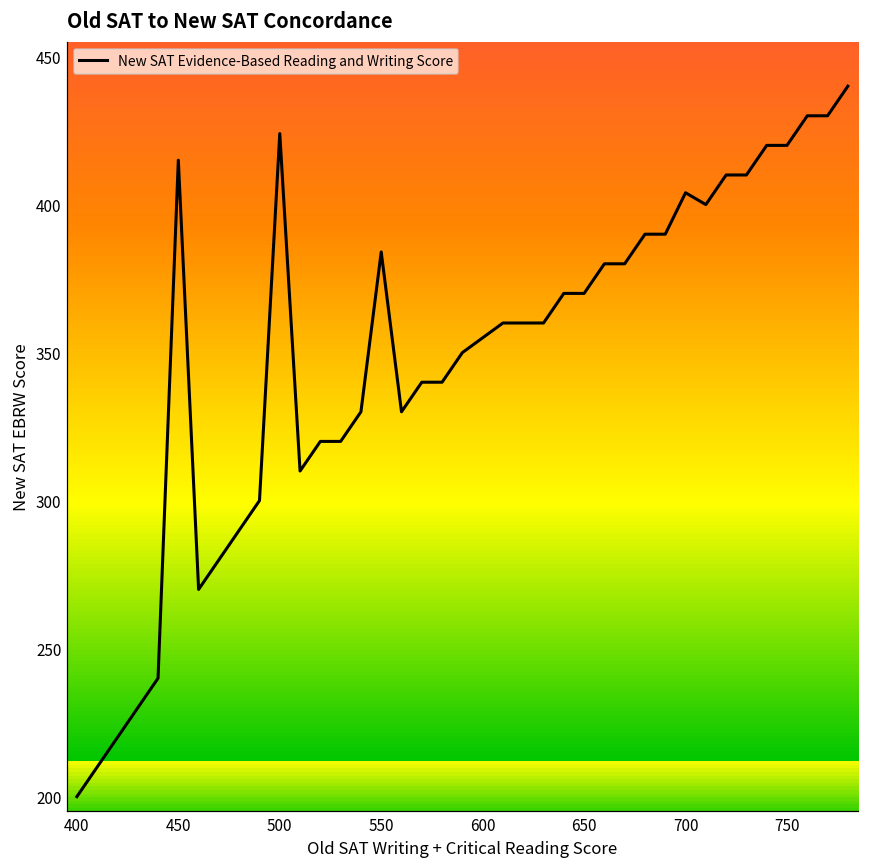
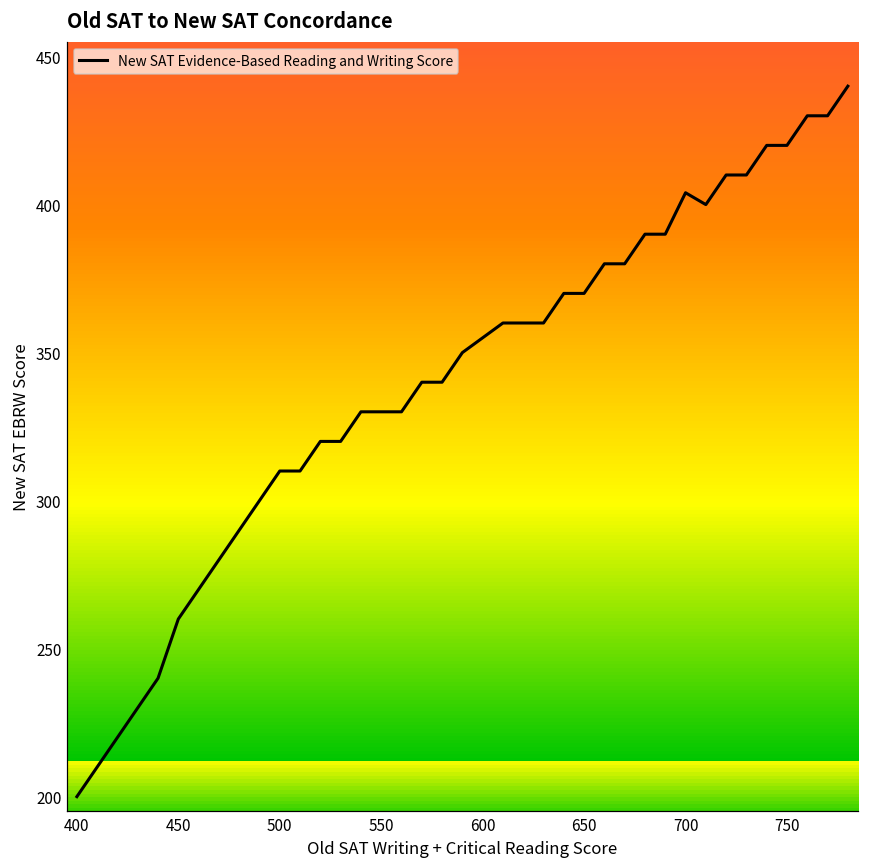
  {
    "400": 200,
-   "450": 415,
-   "500": 424,
-   "550": 384,
+   "450": 260,
+   "500": 310,
+   "550": 330,
    "600": 355,
    "650": 370,
    "700": 404,
    "750": 420
  }
